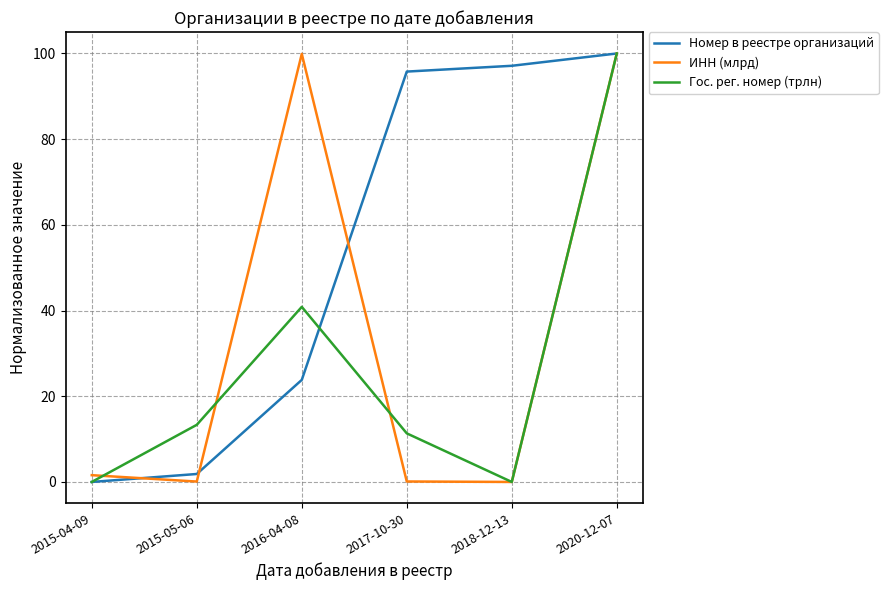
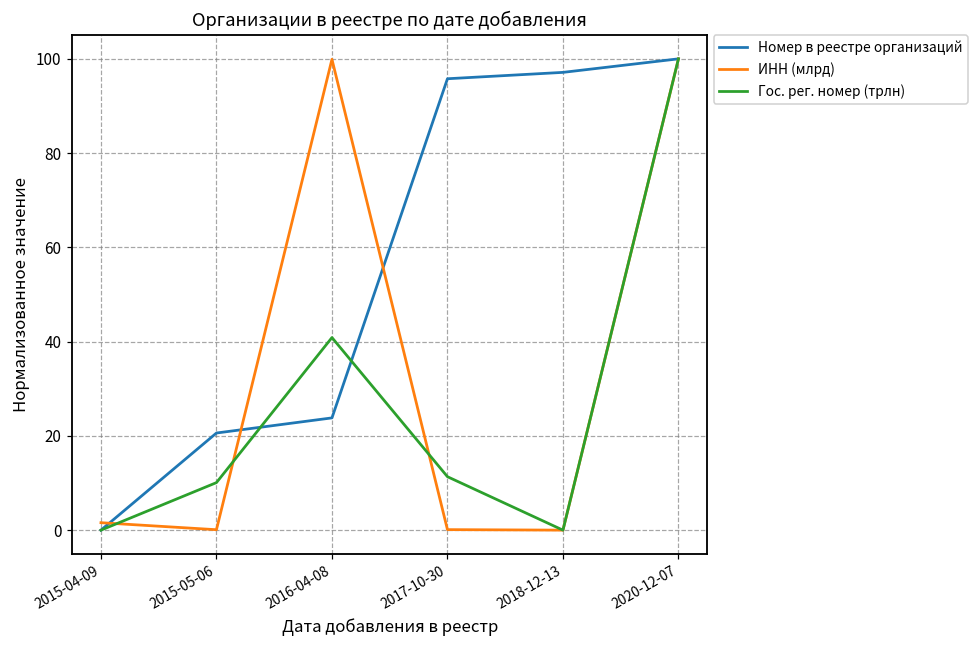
  {
    "Номер в реестре организаций": {
-     "2015-05-06": 2,
+     "2015-05-06": 21,
      "2016-04-08": 24,
      "2017-10-30": 96,
      "2018-12-13": 97
    },
    "ИНН (млрд)": {
      "2015-04-09": 2,
      "2015-05-06": 0,
      "2016-04-08": 100,
      "2017-10-30": 0
    },
    "Гос. рег. номер (трлн)": {
-     "2015-05-06": 13,
+     "2015-05-06": 10,
      "2016-04-08": 41,
      "2017-10-30": 11
    }
  }
